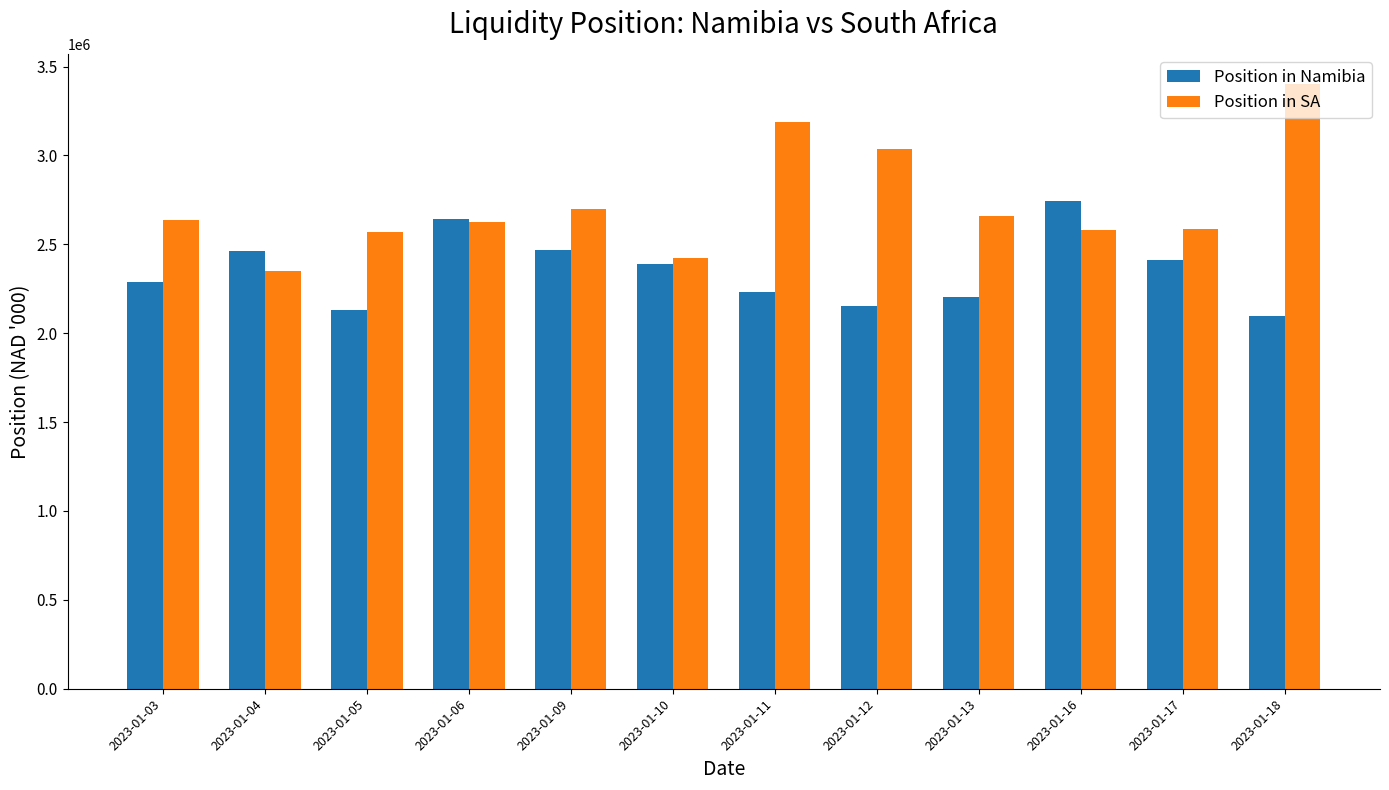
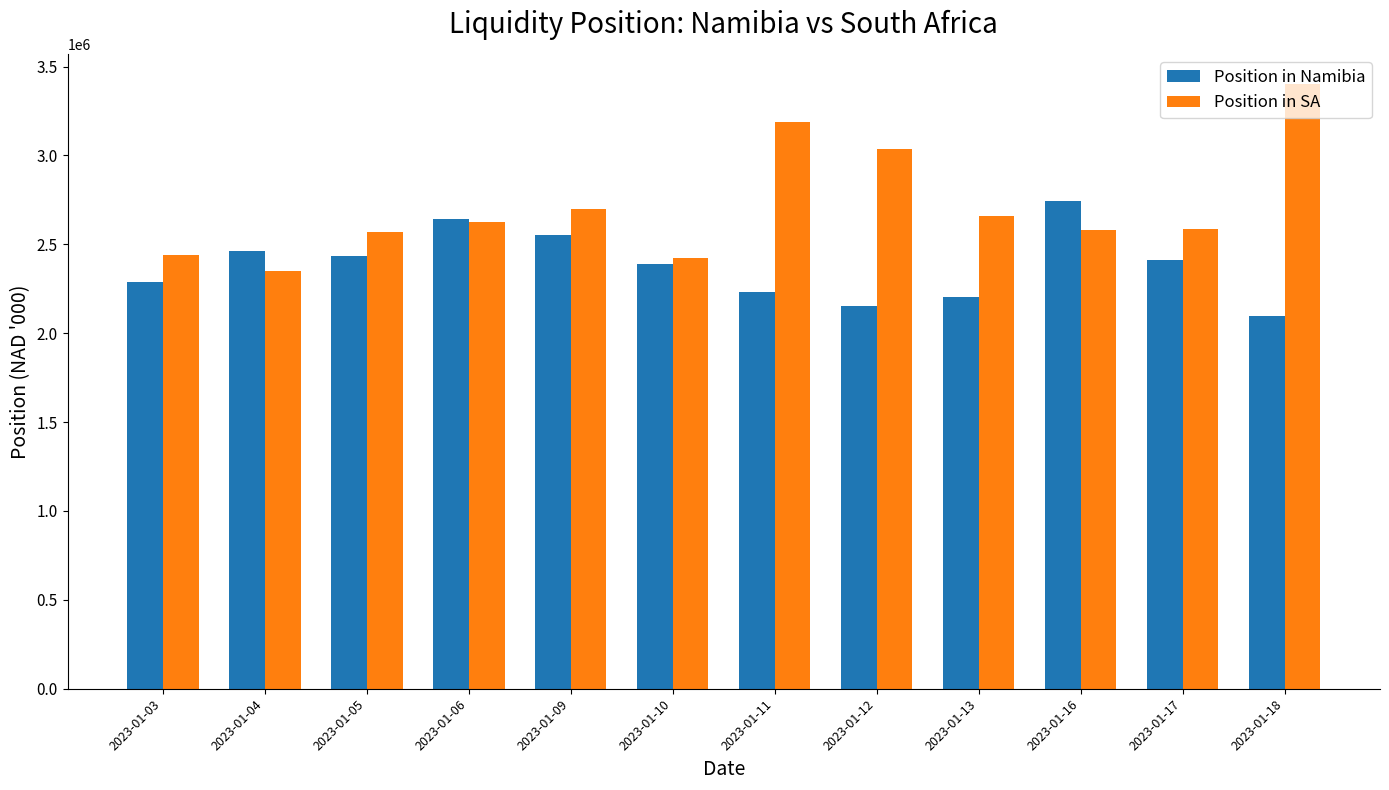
  {
    "Position in Namibia": {
      "2023-01-03": 2290000,
      "2023-01-04": 2460000,
-     "2023-01-05": 2130000,
+     "2023-01-05": 2430000,
      "2023-01-06": 2640000,
-     "2023-01-09": 2470000,
+     "2023-01-09": 2550000,
      "2023-01-10": 2390000,
      "2023-01-11": 2230000,
      "2023-01-12": 2150000,
      "2023-01-13": 2210000,
      "2023-01-16": 2750000,
      "2023-01-17": 2410000,
      "2023-01-18": 2100000
    },
    "Position in SA": {
-     "2023-01-03": 2640000,
+     "2023-01-03": 2440000,
      "2023-01-04": 2350000,
      "2023-01-05": 2570000,
      "2023-01-06": 2620000,
      "2023-01-09": 2700000,
      "2023-01-10": 2420000,
      "2023-01-11": 3190000,
      "2023-01-12": 3030000,
      "2023-01-13": 2660000,
      "2023-01-16": 2580000,
      "2023-01-17": 2580000
    }
  }
